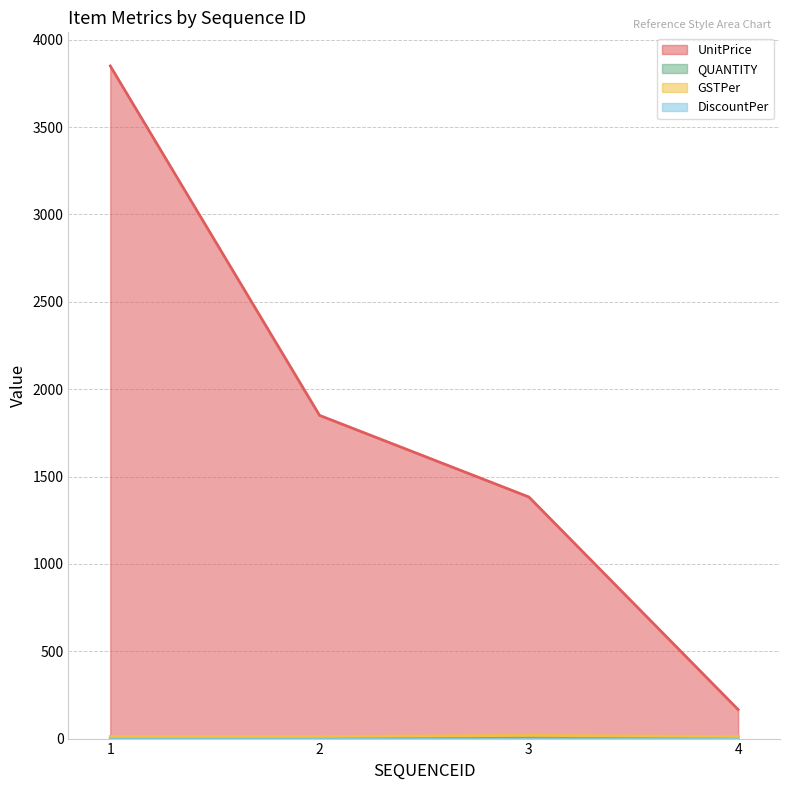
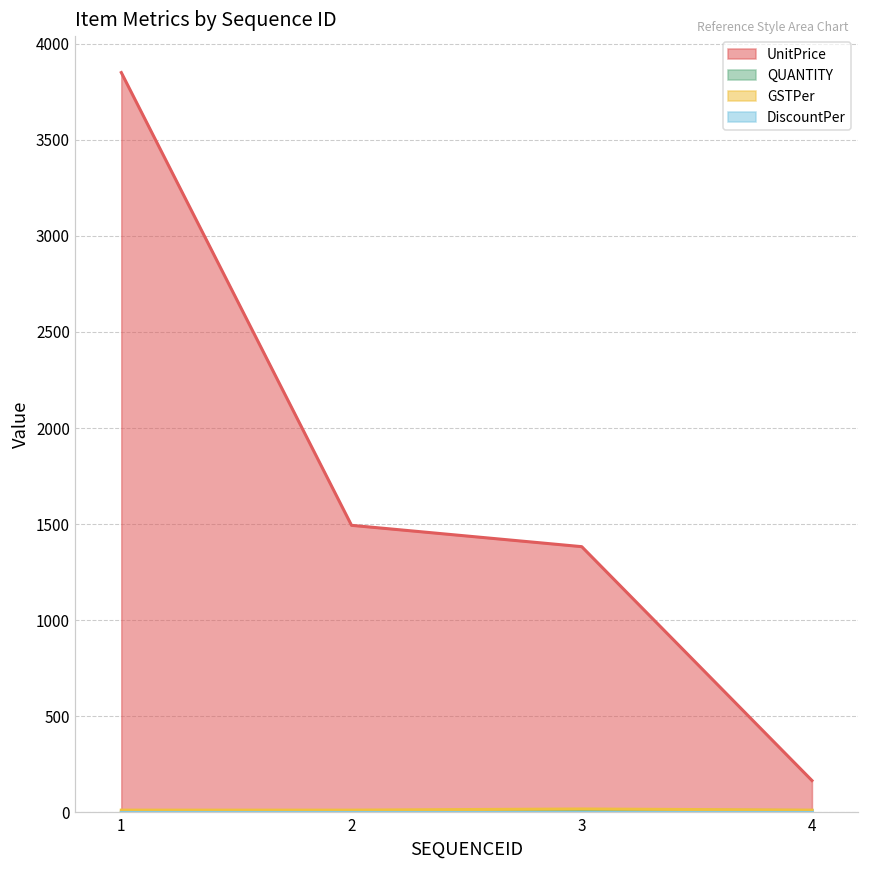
  {
    "UnitPrice": {
      "1": 3850,
-     "2": 1850,
+     "2": 1490,
      "3": 1380,
      "4": 170
    }
  }
